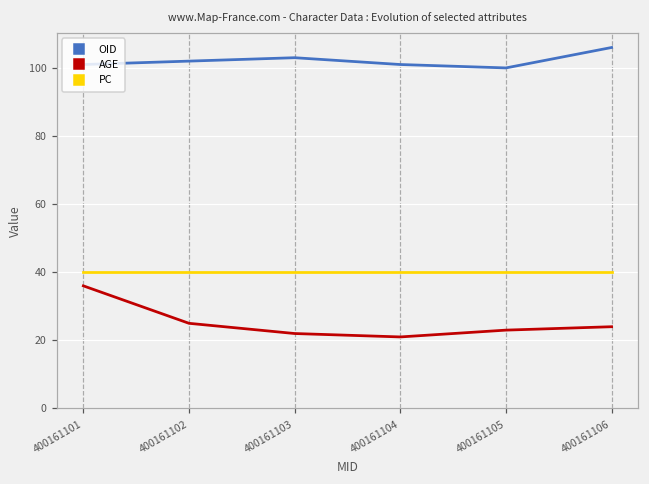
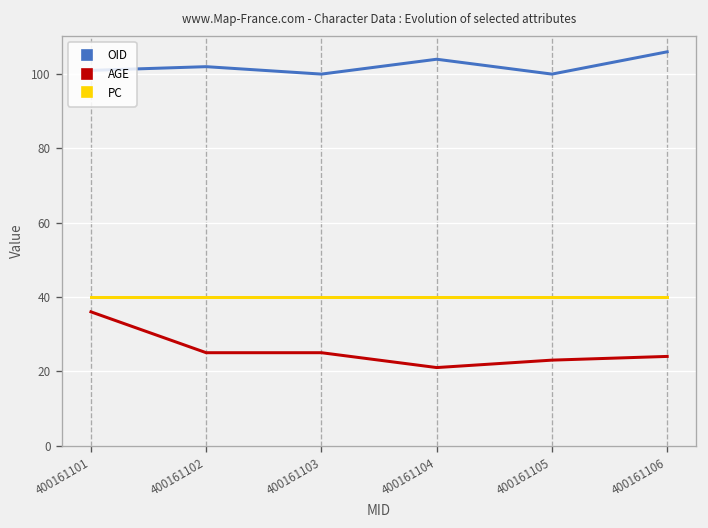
  {
    "OID": {
      "400161102": 102,
-     "400161103": 103,
-     "400161104": 101,
+     "400161103": 100,
+     "400161104": 104,
      "400161105": 100,
      "400161106": 106
    },
    "AGE": {
      "400161101": 36,
      "400161102": 25,
-     "400161103": 22,
+     "400161103": 25,
      "400161104": 21,
      "400161105": 23,
      "400161106": 24
    },
    "PC": {
      "400161101": 40,
      "400161102": 40,
      "400161103": 40,
      "400161104": 40,
      "400161105": 40,
      "400161106": 40
    }
  }
